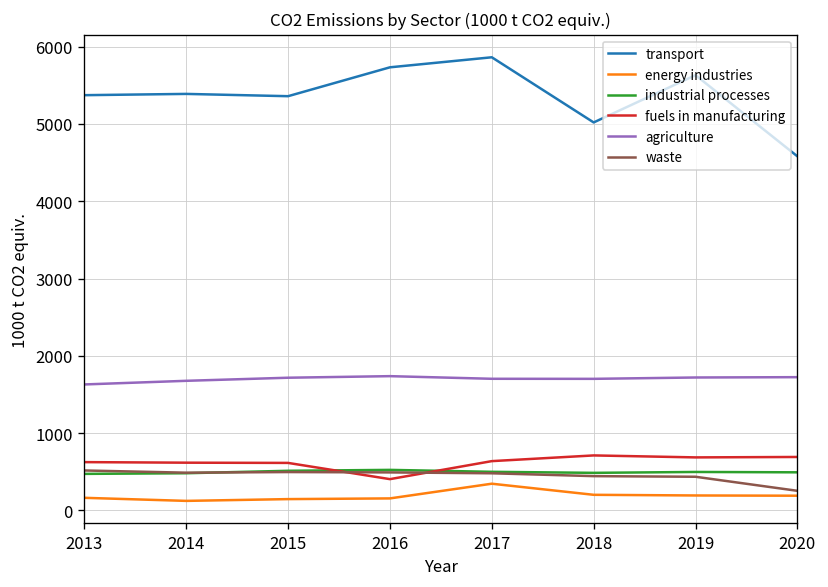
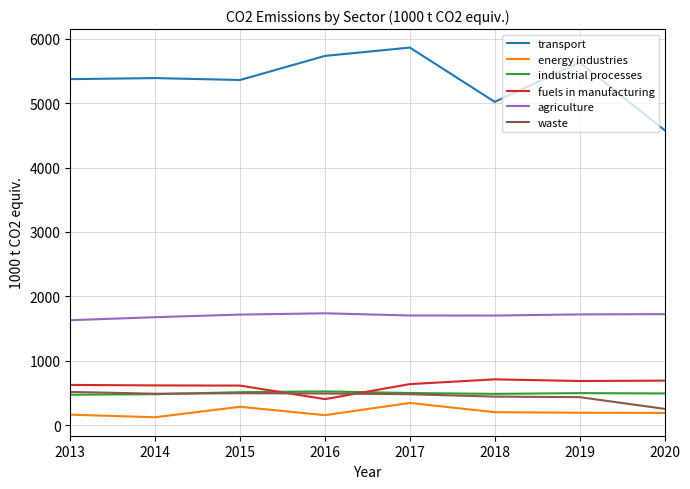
  {
    "transport": {
      "2013": 5400,
      "2014": 5400,
      "2015": 5400,
      "2016": 5700,
      "2017": 5900,
      "2018": 5000,
      "2020": 4600
    },
    "energy industries": {
      "2013": 200,
      "2014": 100,
-     "2015": 100,
+     "2015": 300,
      "2016": 200,
      "2017": 300,
      "2018": 200,
      "2019": 200,
      "2020": 200
    },
    "industrial processes": {
      "2013": 500,
      "2018": 500,
      "2019": 500,
      "2020": 500
    },
    "fuels in manufacturing": {
      "2013": 600,
      "2014": 600,
      "2015": 600,
      "2016": 400,
      "2017": 600,
      "2018": 700,
      "2019": 700,
      "2020": 700
    },
    "agriculture": {
      "2013": 1600,
      "2014": 1700,
      "2015": 1700,
      "2016": 1700,
      "2017": 1700,
      "2018": 1700,
      "2019": 1700,
      "2020": 1700
    },
    "waste": {
      "2013": 500,
      "2018": 400,
      "2019": 400,
      "2020": 300
    }
  }
